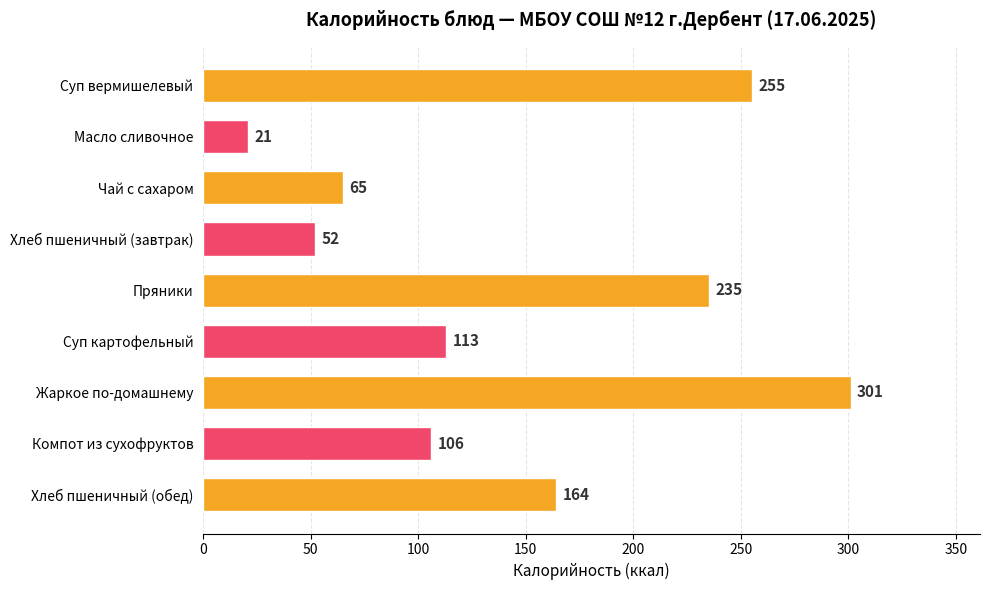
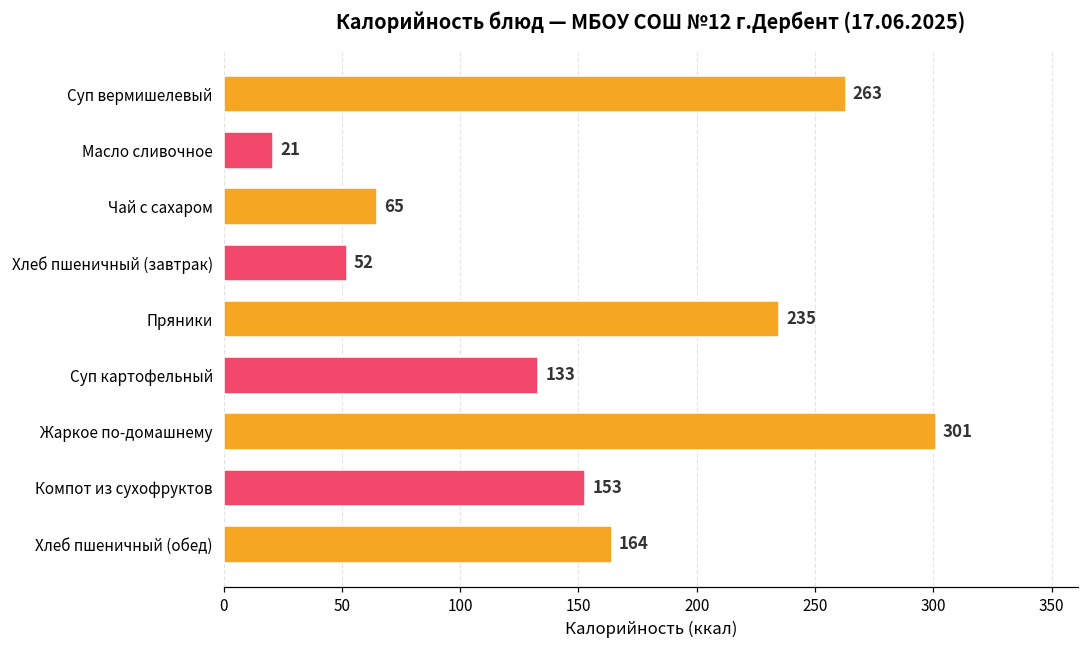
  {
-   "Суп вермишелевый": 255,
+   "Суп вермишелевый": 263,
    "Масло сливочное": 21,
    "Чай с сахаром": 65,
    "Хлеб пшеничный (завтрак)": 52,
    "Пряники": 235,
-   "Суп картофельный": 113,
+   "Суп картофельный": 133,
    "Жаркое по-домашнему": 301,
-   "Компот из сухофруктов": 106,
+   "Компот из сухофруктов": 153,
    "Хлеб пшеничный (обед)": 164
  }
